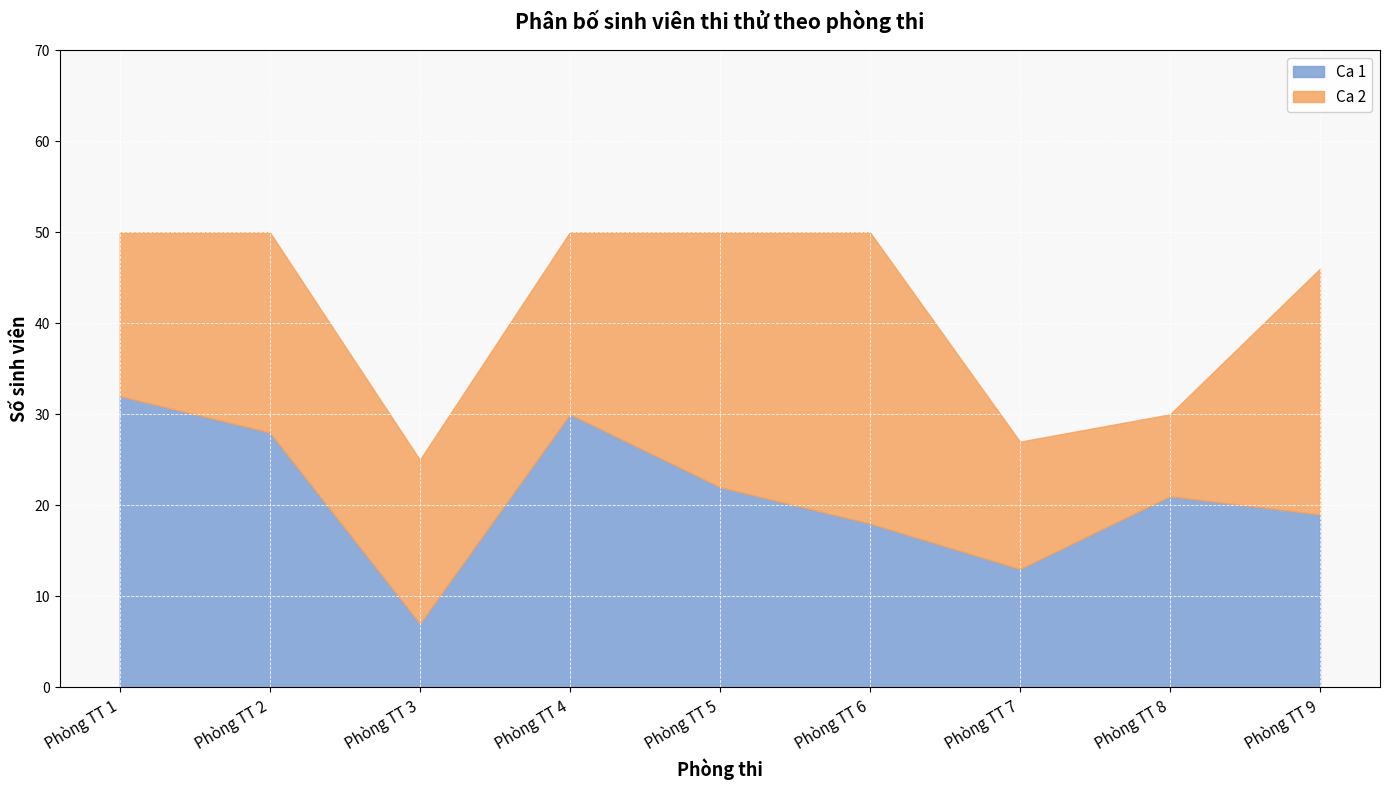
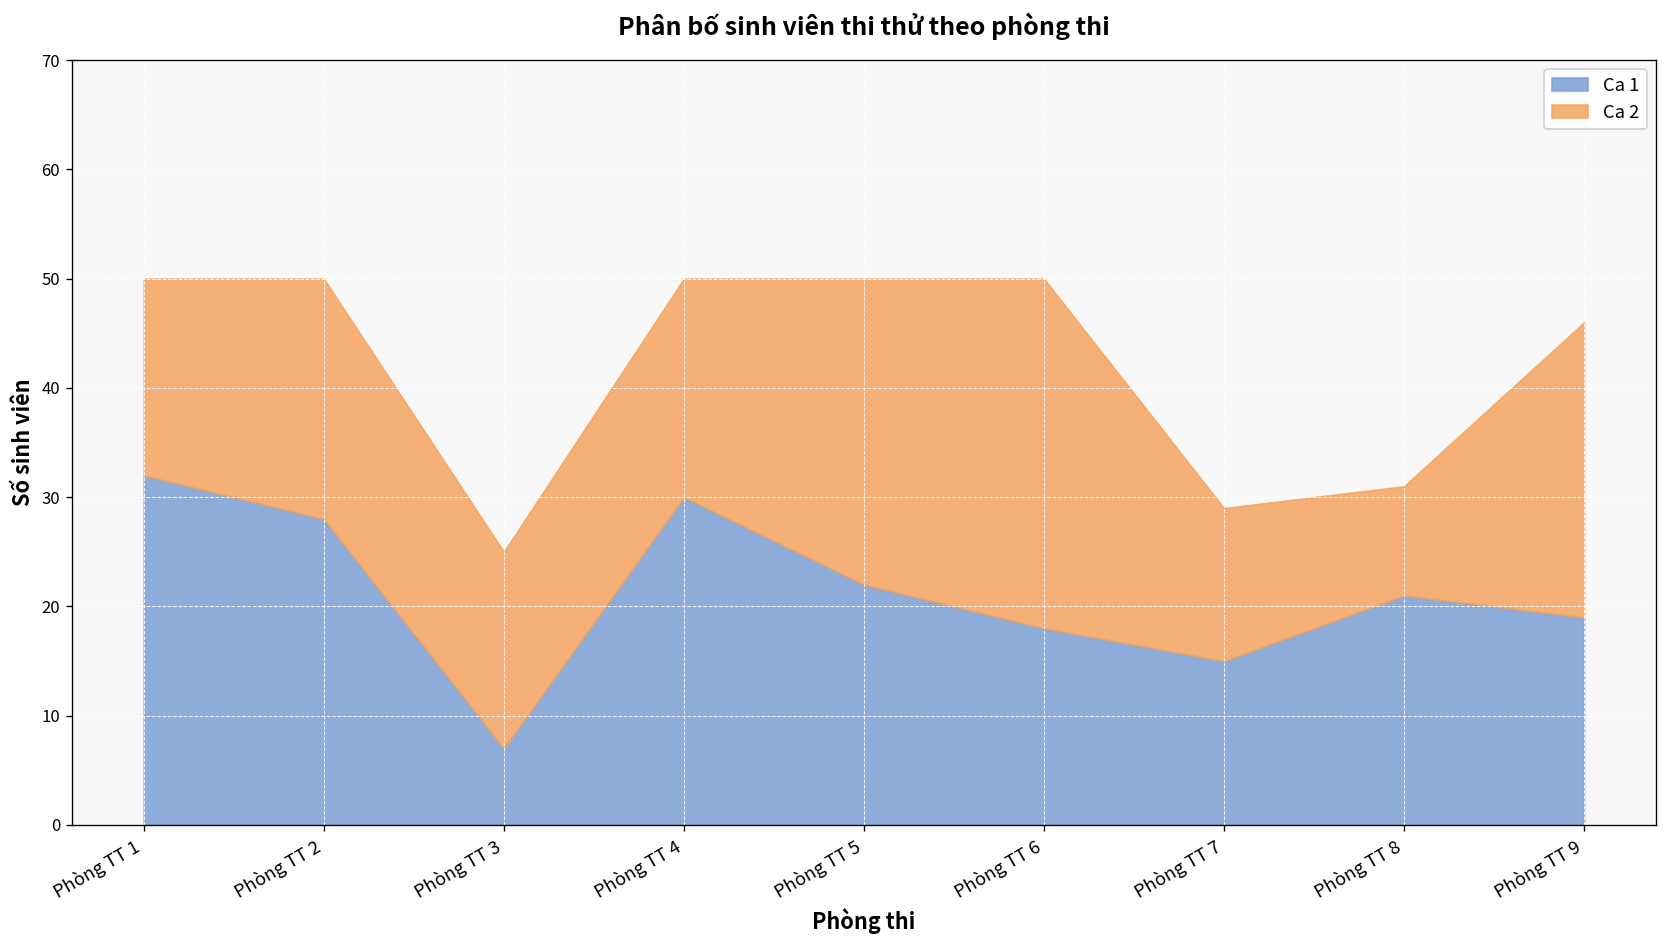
  {
    "Ca 1": {
      "Phòng TT 1": 32,
      "Phòng TT 2": 28,
      "Phòng TT 3": 7,
      "Phòng TT 4": 30,
      "Phòng TT 5": 22,
      "Phòng TT 6": 18,
-     "Phòng TT 7": 13,
+     "Phòng TT 7": 15,
      "Phòng TT 8": 21,
      "Phòng TT 9": 19
    },
    "Ca 2": {
      "Phòng TT 1": 18,
      "Phòng TT 2": 22,
      "Phòng TT 3": 18,
      "Phòng TT 4": 20,
      "Phòng TT 5": 28,
      "Phòng TT 6": 32,
      "Phòng TT 7": 14,
-     "Phòng TT 8": 9,
+     "Phòng TT 8": 10,
      "Phòng TT 9": 27
    }
  }
